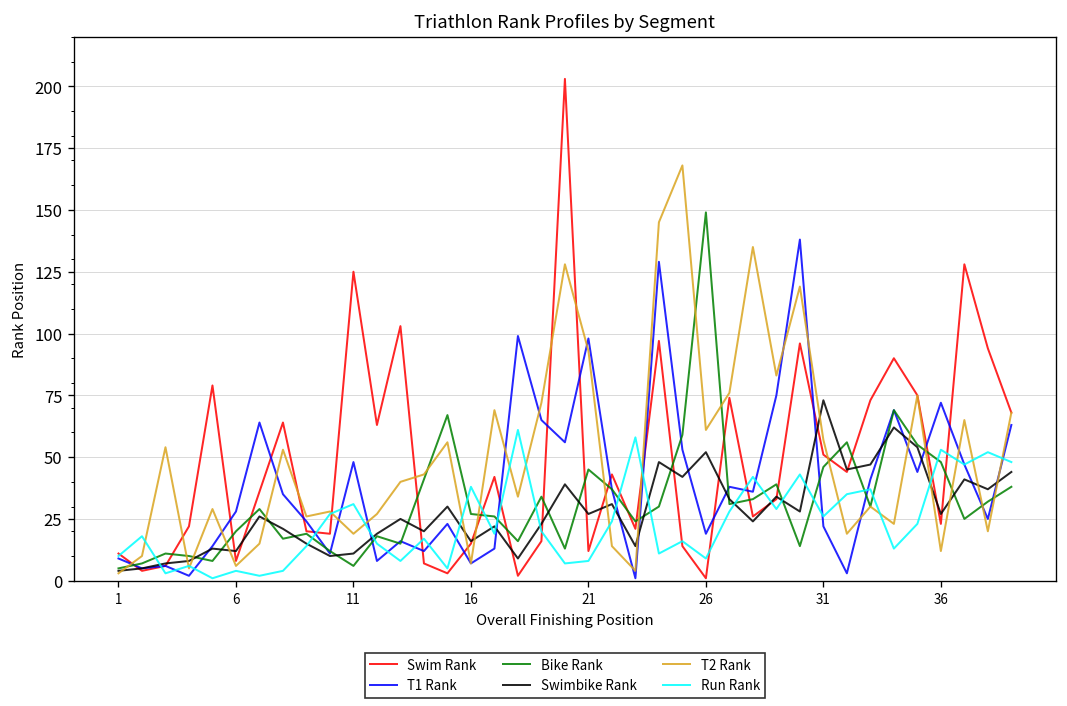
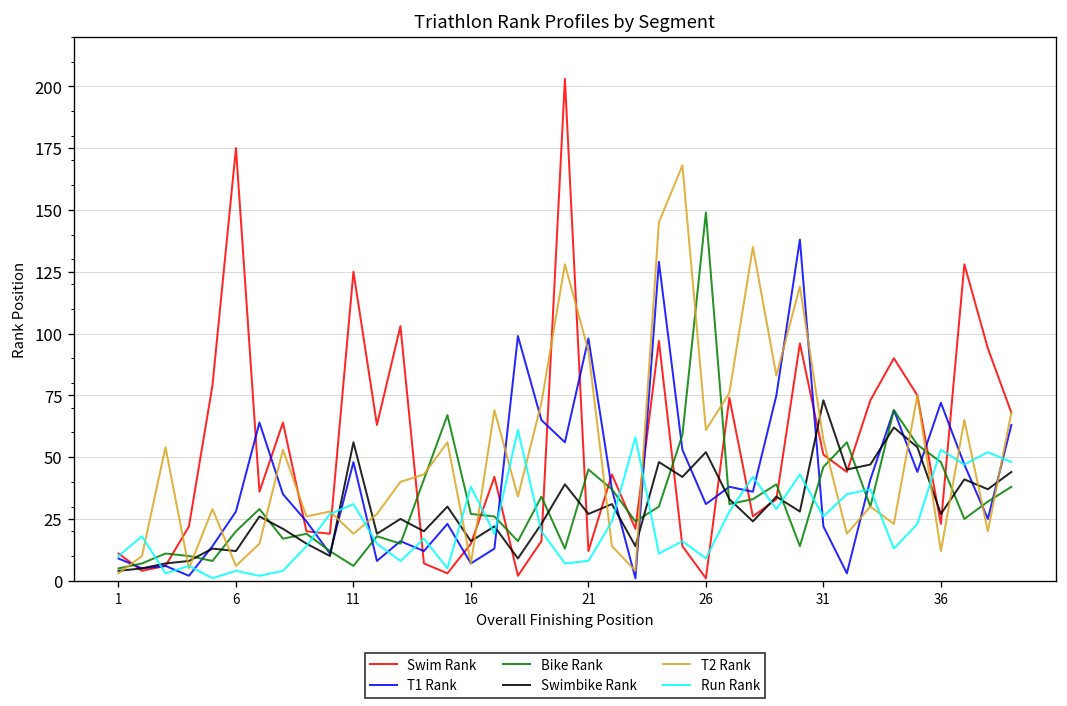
  {
    "Swim Rank": {
-     "6": 8,
+     "6": 175,
      "11": 125,
      "21": 12,
      "26": 1,
      "31": 51,
      "36": 23
    },
    "T1 Rank": {
      "6": 28,
      "11": 48,
      "21": 98,
-     "26": 19,
+     "26": 31,
      "31": 22,
      "36": 72
    },
    "Bike Rank": {
      "6": 20,
      "11": 6,
      "16": 27,
      "21": 45,
      "26": 149,
      "31": 46,
      "36": 48
    },
    "Swimbike Rank": {
      "6": 12,
-     "11": 11,
+     "11": 56,
      "21": 27,
      "26": 52,
      "31": 73,
      "36": 27
    },
    "T2 Rank": {
      "6": 6,
      "11": 19,
      "21": 93,
      "26": 61,
      "31": 57,
      "36": 12
    },
    "Run Rank": {
      "6": 4,
      "11": 31,
      "16": 38,
      "21": 8,
      "26": 9,
      "31": 26,
      "36": 53
    }
  }
